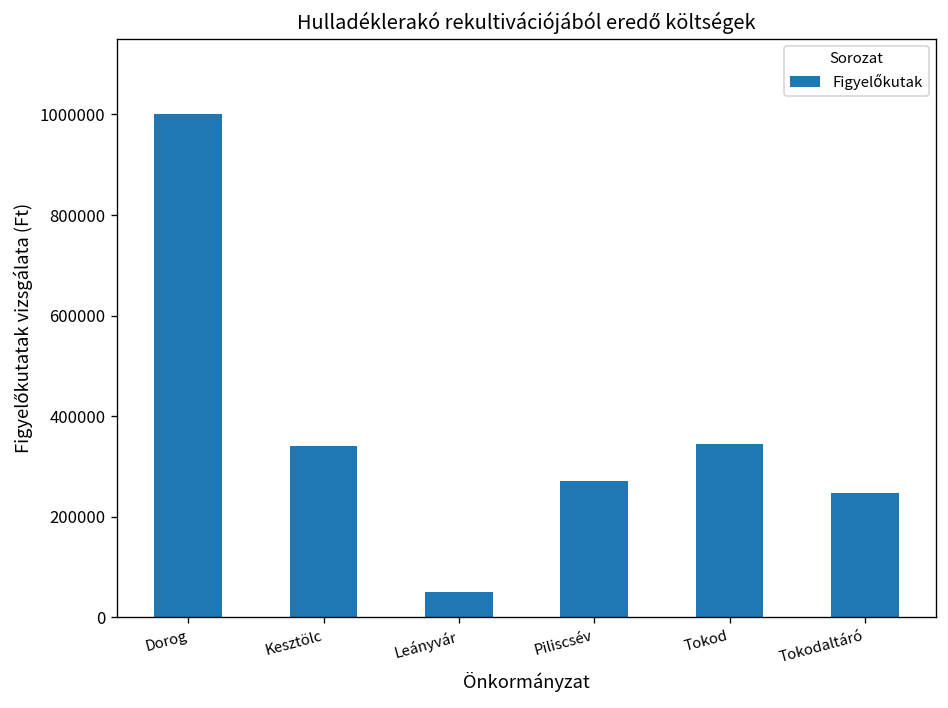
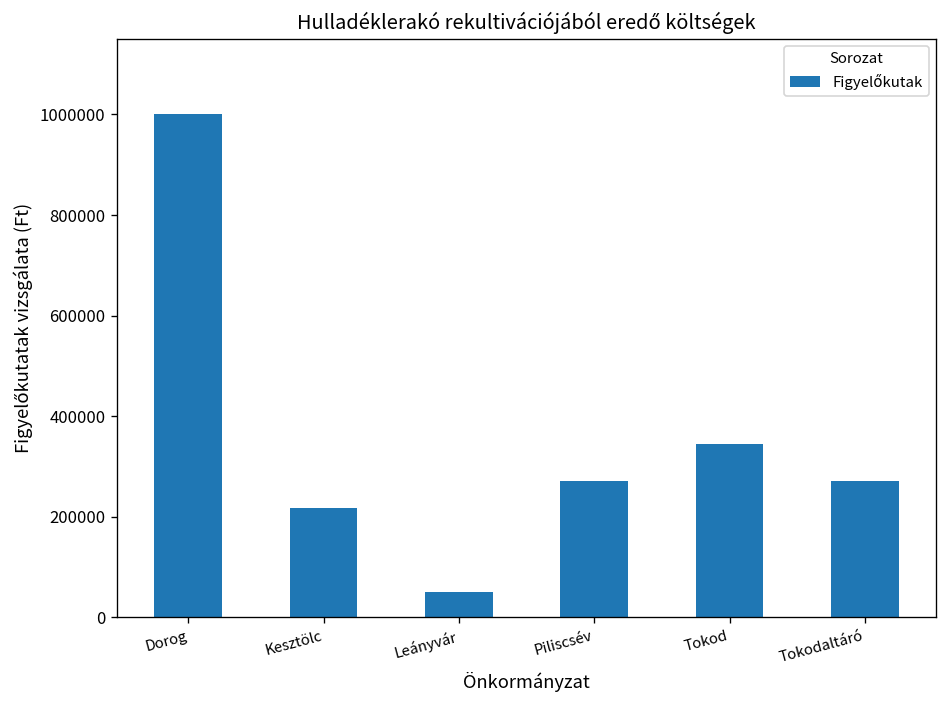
  {
    "Dorog": 1000000,
-   "Kesztölc": 340000,
+   "Kesztölc": 220000,
    "Leányvár": 50000,
    "Piliscsév": 270000,
    "Tokod": 350000,
-   "Tokodaltáró": 250000
+   "Tokodaltáró": 270000
  }
